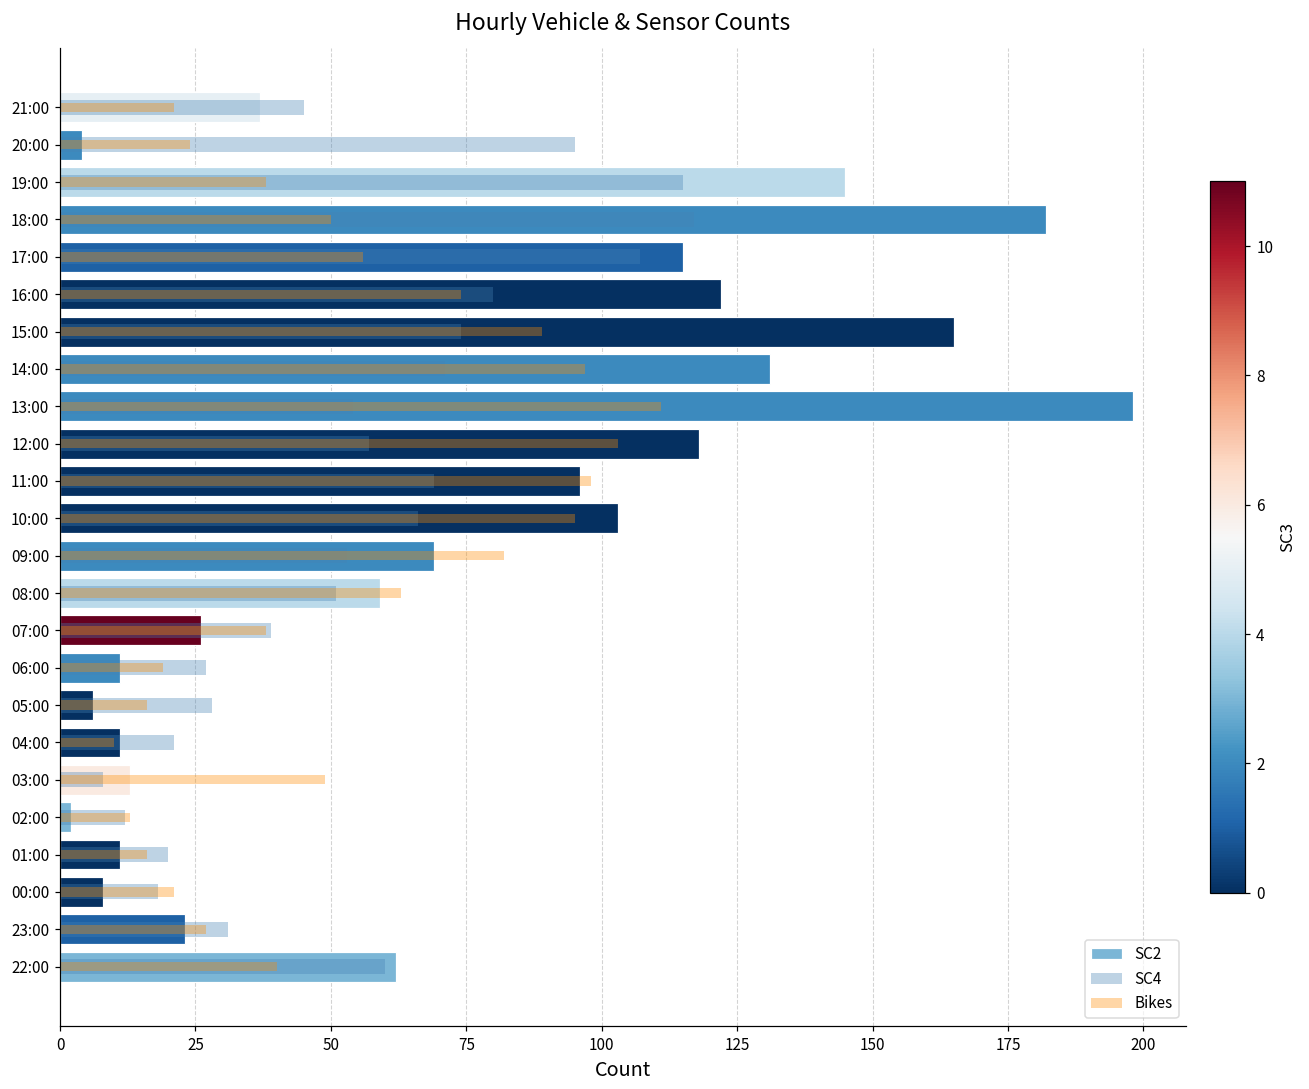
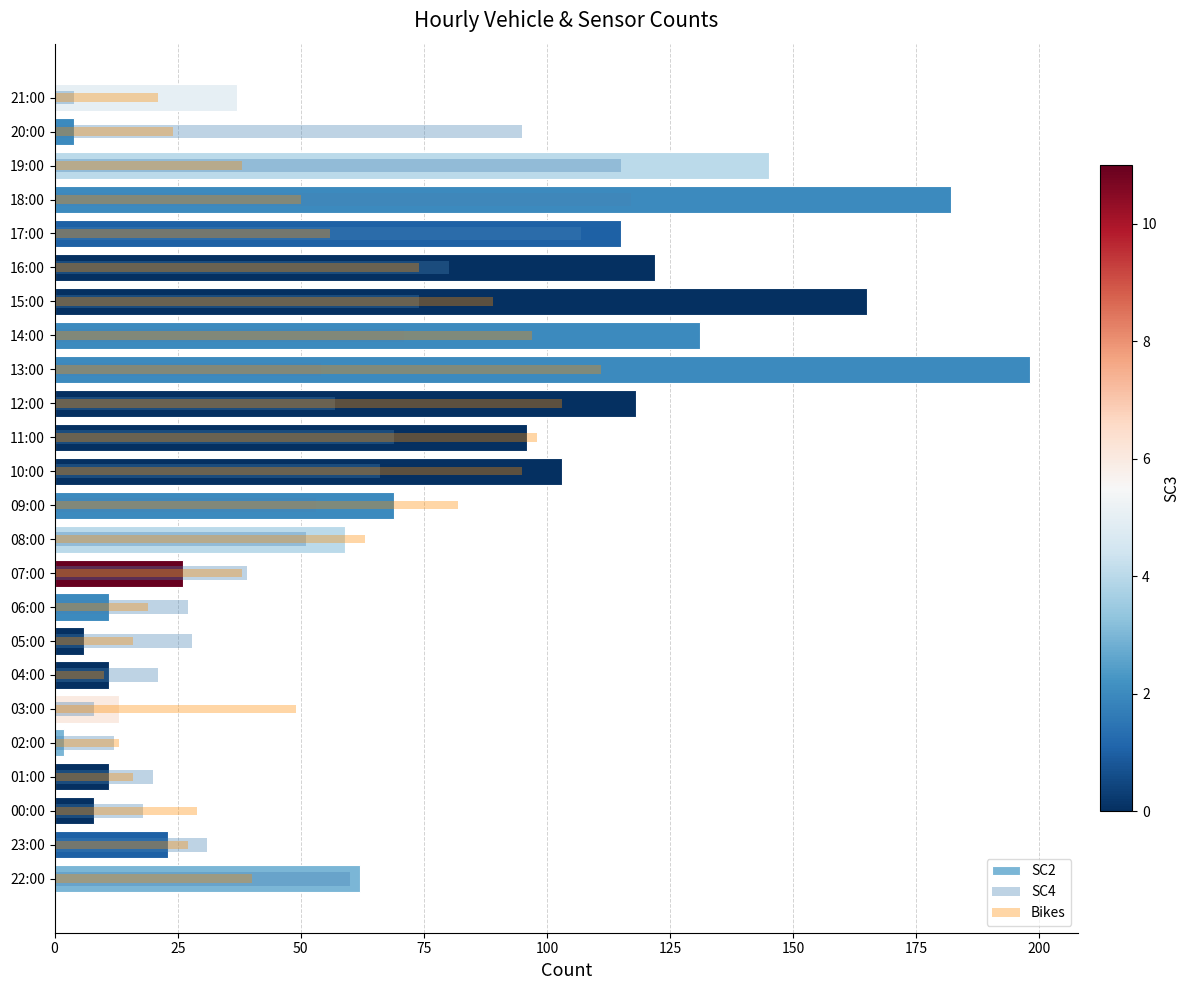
  {
    "SC2": {
      "19:00": 145,
      "18:00": 182,
      "17:00": 115,
      "16:00": 122,
      "15:00": 165,
      "14:00": 131,
      "13:00": 198,
      "12:00": 118,
      "10:00": 103,
      "22:00": 62
    },
    "SC4": {
-     "21:00": 45,
+     "21:00": 4,
      "20:00": 95,
      "07:00": 39,
      "06:00": 27,
      "05:00": 28,
      "04:00": 21,
      "01:00": 20,
      "23:00": 31
    },
    "Bikes": {
      "11:00": 98,
      "09:00": 82,
      "08:00": 63,
      "03:00": 49,
      "02:00": 13,
-     "00:00": 21
+     "00:00": 29
    }
  }
